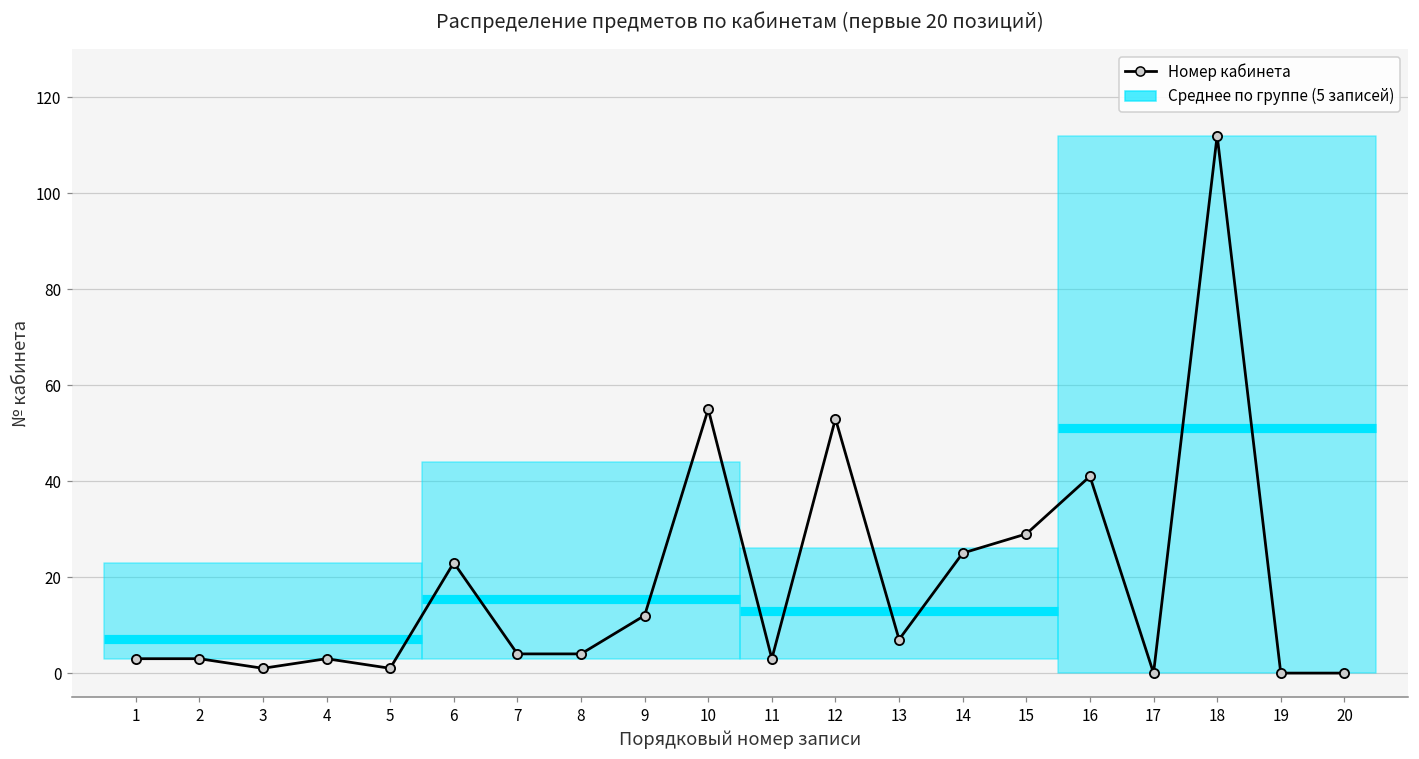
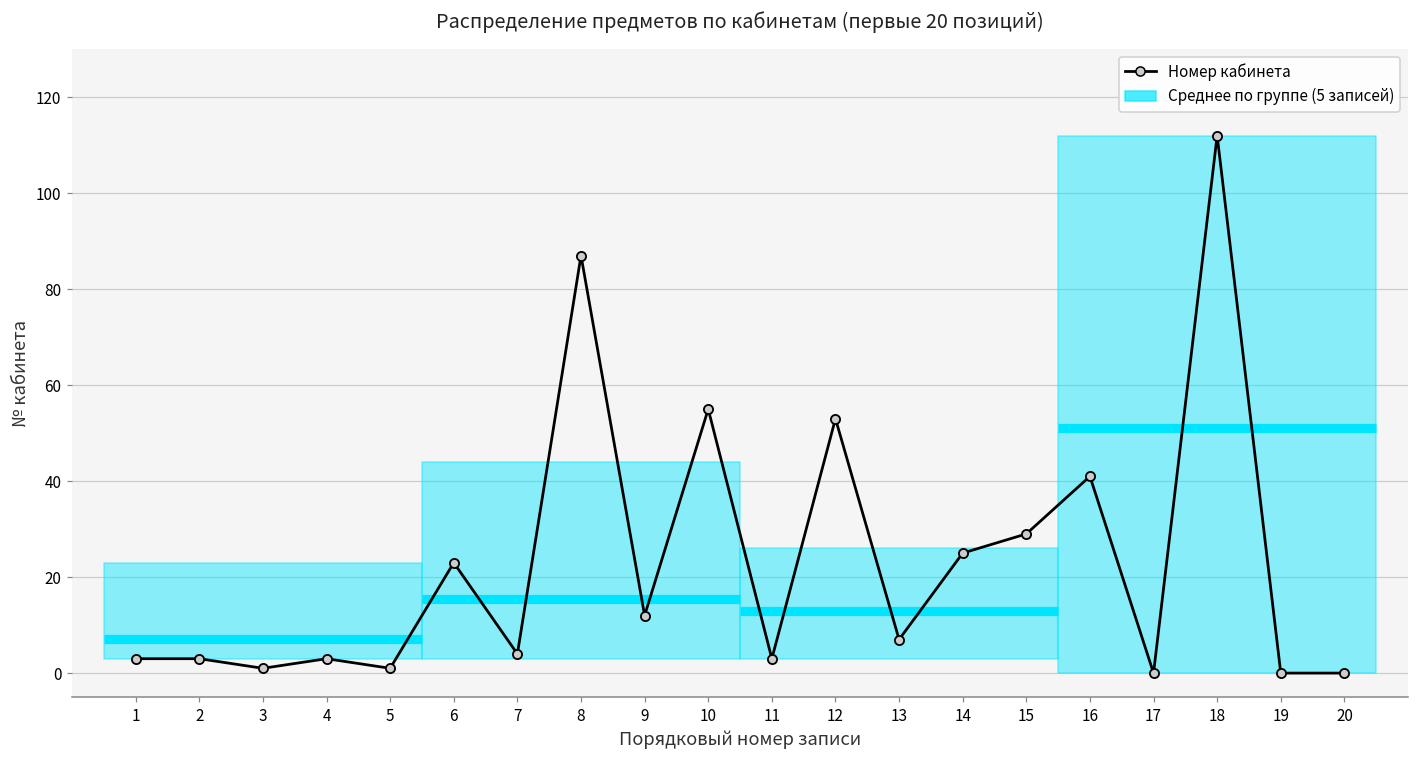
  {
    "1": 3,
    "2": 3,
    "3": 1,
    "4": 3,
    "5": 1,
    "6": 23,
    "7": 4,
-   "8": 4,
+   "8": 87,
    "9": 12,
    "10": 55,
    "11": 3,
    "12": 53,
    "13": 7,
    "14": 25,
    "15": 29,
    "16": 41,
    "17": 0,
    "18": 112,
    "19": 0,
    "20": 0
  }
